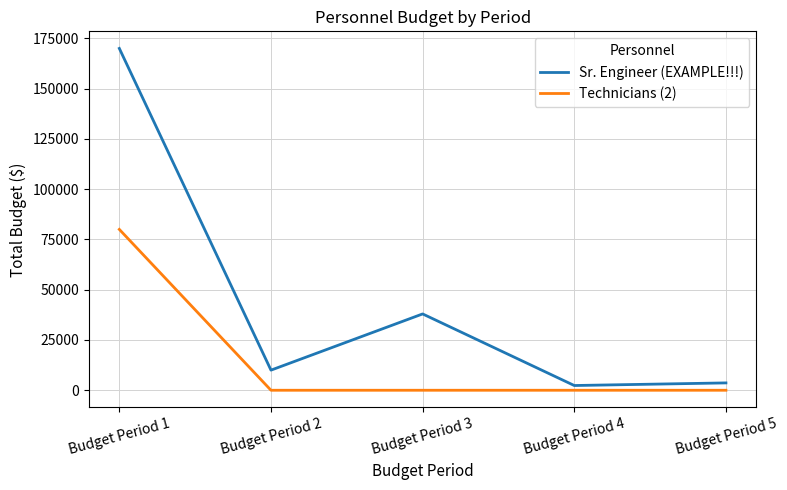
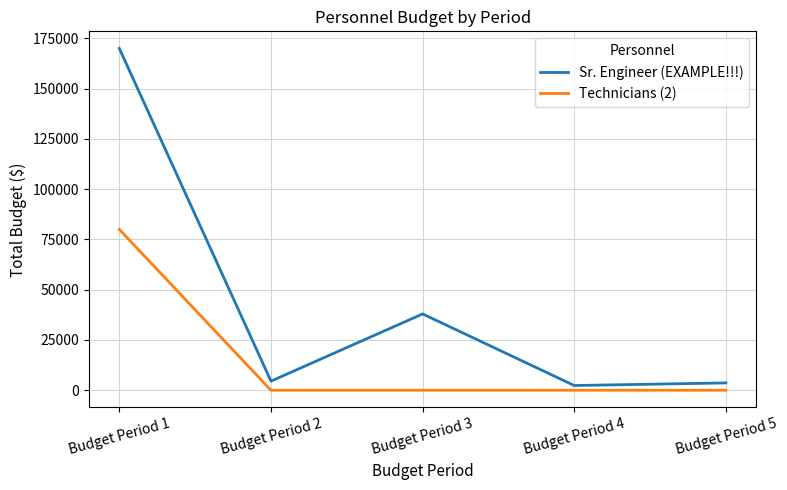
  {
    "Sr. Engineer (EXAMPLE!!!)": {
      "Budget Period 1": 170000,
-     "Budget Period 2": 10000,
+     "Budget Period 2": 5000,
      "Budget Period 3": 38000,
      "Budget Period 4": 2000,
      "Budget Period 5": 4000
    },
    "Technicians (2)": {
      "Budget Period 1": 80000,
      "Budget Period 2": 0,
      "Budget Period 3": 0,
      "Budget Period 4": 0,
      "Budget Period 5": 0
    }
  }
